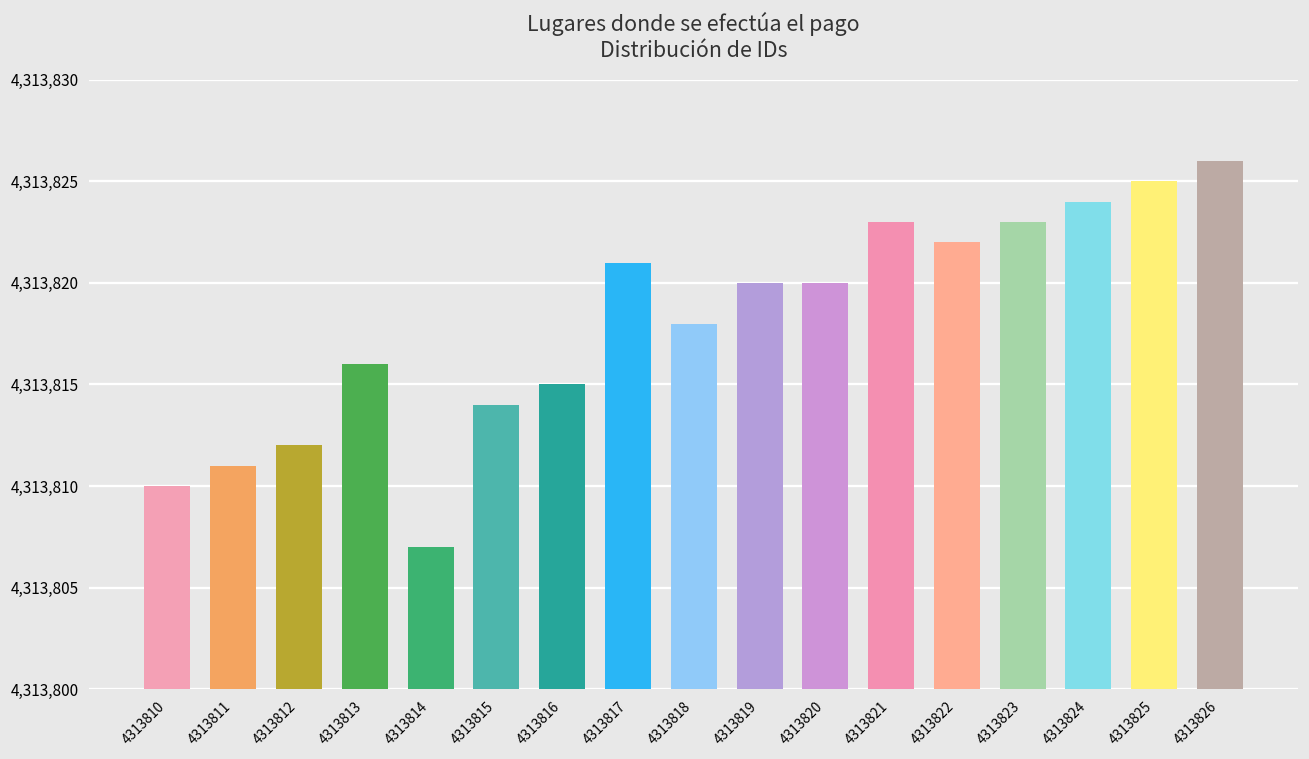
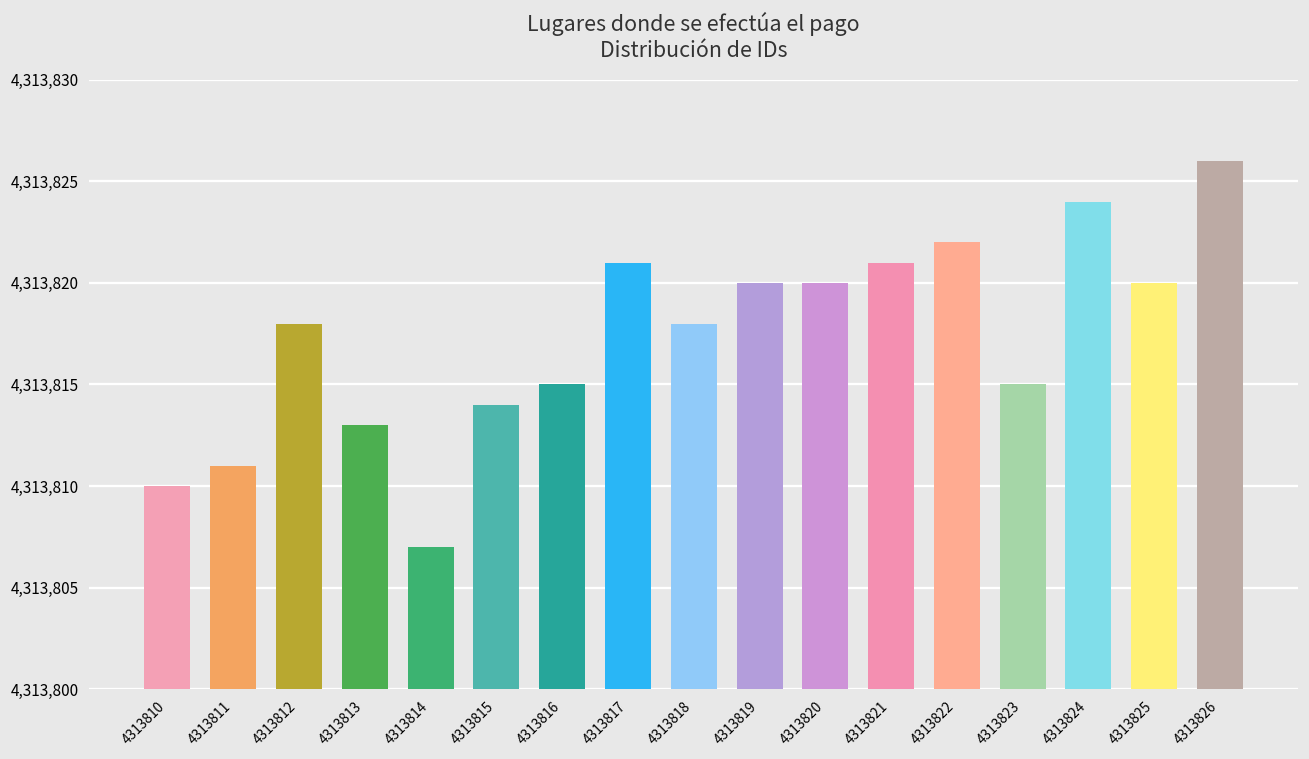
  {
    "4313810": "4,313,810",
    "4313811": "4,313,811",
-   "4313812": "4,313,812",
-   "4313813": "4,313,816",
+   "4313812": "4,313,818",
+   "4313813": "4,313,813",
    "4313814": "4,313,807",
    "4313815": "4,313,814",
    "4313816": "4,313,815",
    "4313817": "4,313,821",
    "4313818": "4,313,818",
    "4313819": "4,313,820",
    "4313820": "4,313,820",
-   "4313821": "4,313,823",
+   "4313821": "4,313,821",
    "4313822": "4,313,822",
-   "4313823": "4,313,823",
+   "4313823": "4,313,815",
    "4313824": "4,313,824",
-   "4313825": "4,313,825",
+   "4313825": "4,313,820",
    "4313826": "4,313,826"
  }
